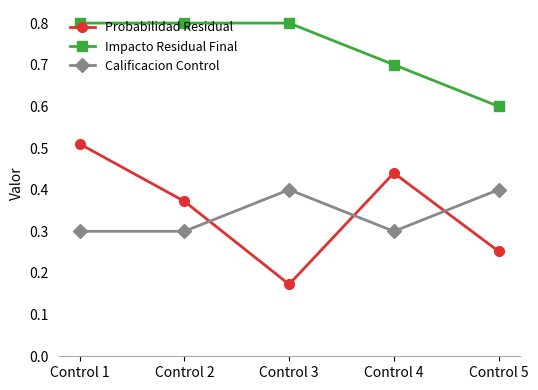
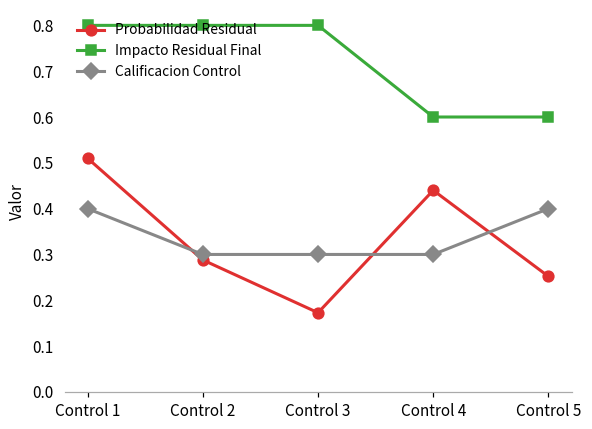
  {
    "Probabilidad Residual": {
      "Control 1": 0.51,
-     "Control 2": 0.37,
+     "Control 2": 0.29,
      "Control 3": 0.17,
      "Control 4": 0.44,
      "Control 5": 0.25
    },
    "Impacto Residual Final": {
      "Control 1": 0.8,
      "Control 2": 0.8,
      "Control 3": 0.8,
-     "Control 4": 0.7,
+     "Control 4": 0.6,
      "Control 5": 0.6
    },
    "Calificacion Control": {
-     "Control 1": 0.3,
+     "Control 1": 0.4,
      "Control 2": 0.3,
-     "Control 3": 0.4,
+     "Control 3": 0.3,
      "Control 4": 0.3,
      "Control 5": 0.4
    }
  }
